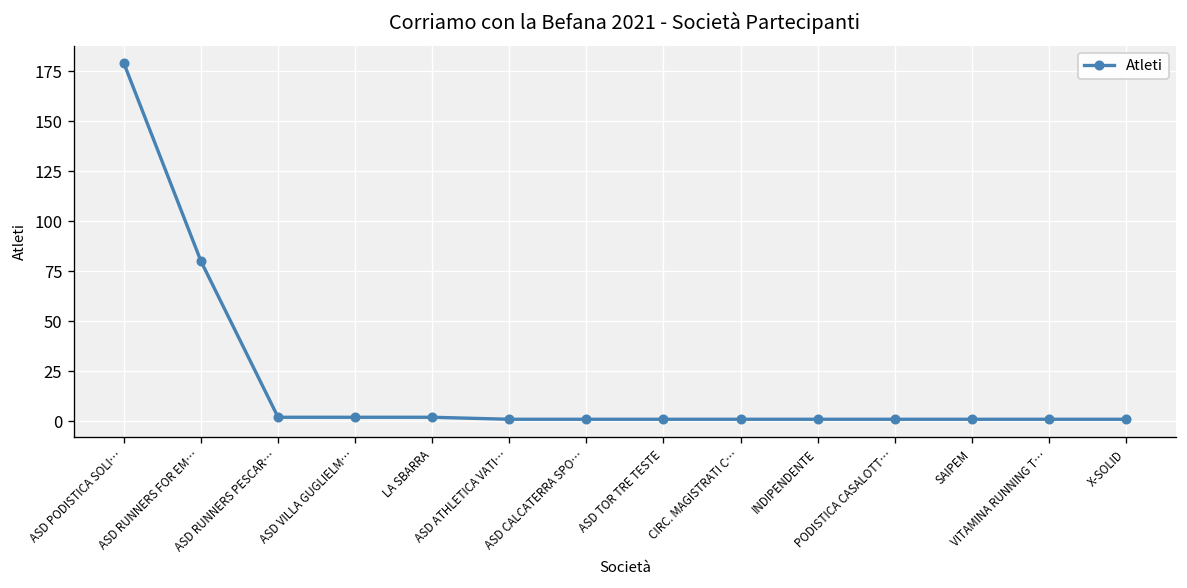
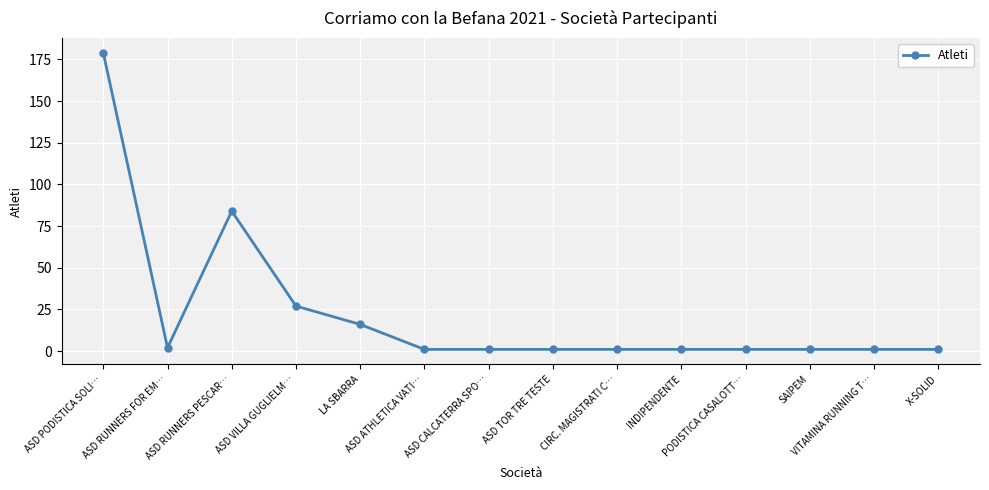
  {
    "ASD PODISTICA SOLI…": 179,
-   "ASD RUNNERS FOR EM…": 80,
-   "ASD RUNNERS PESCAR…": 2,
-   "ASD VILLA GUGLIELM…": 2,
-   "LA SBARRA": 2,
+   "ASD RUNNERS FOR EM…": 2,
+   "ASD RUNNERS PESCAR…": 84,
+   "ASD VILLA GUGLIELM…": 27,
+   "LA SBARRA": 16,
    "ASD ATHLETICA VATI…": 1,
    "ASD CALCATERRA SPO…": 1,
    "ASD TOR TRE TESTE": 1,
    "CIRC. MAGISTRATI C…": 1,
    "INDIPENDENTE": 1,
    "PODISTICA CASALOTT…": 1,
    "SAIPEM": 1,
    "VITAMINA RUNNING T…": 1,
    "X-SOLID": 1
  }
